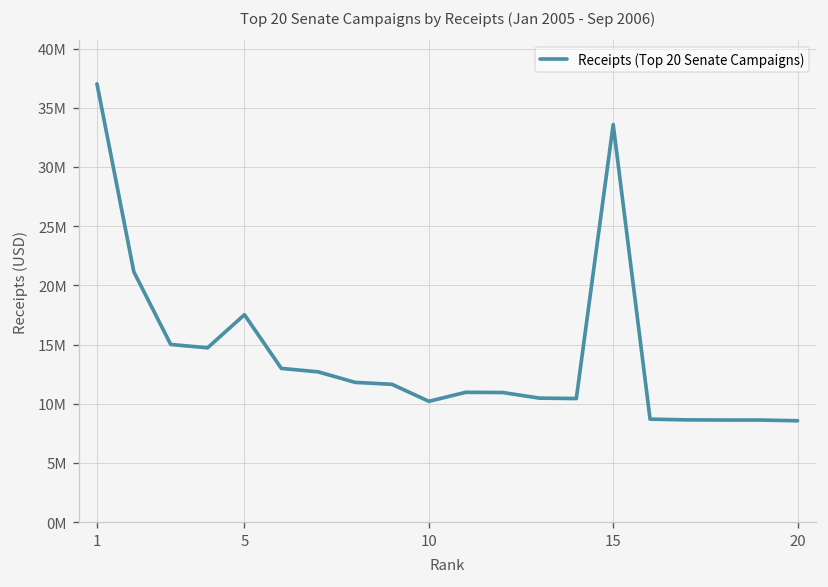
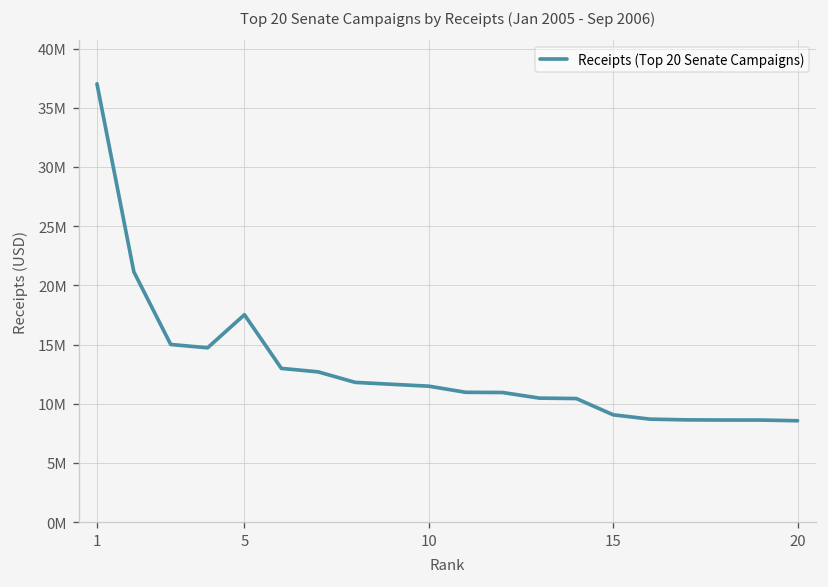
  {
    "1": 37000000,
    "5": 18000000,
-   "10": 10000000,
-   "15": 34000000,
+   "10": 11000000,
+   "15": 9000000,
    "20": 9000000
  }
